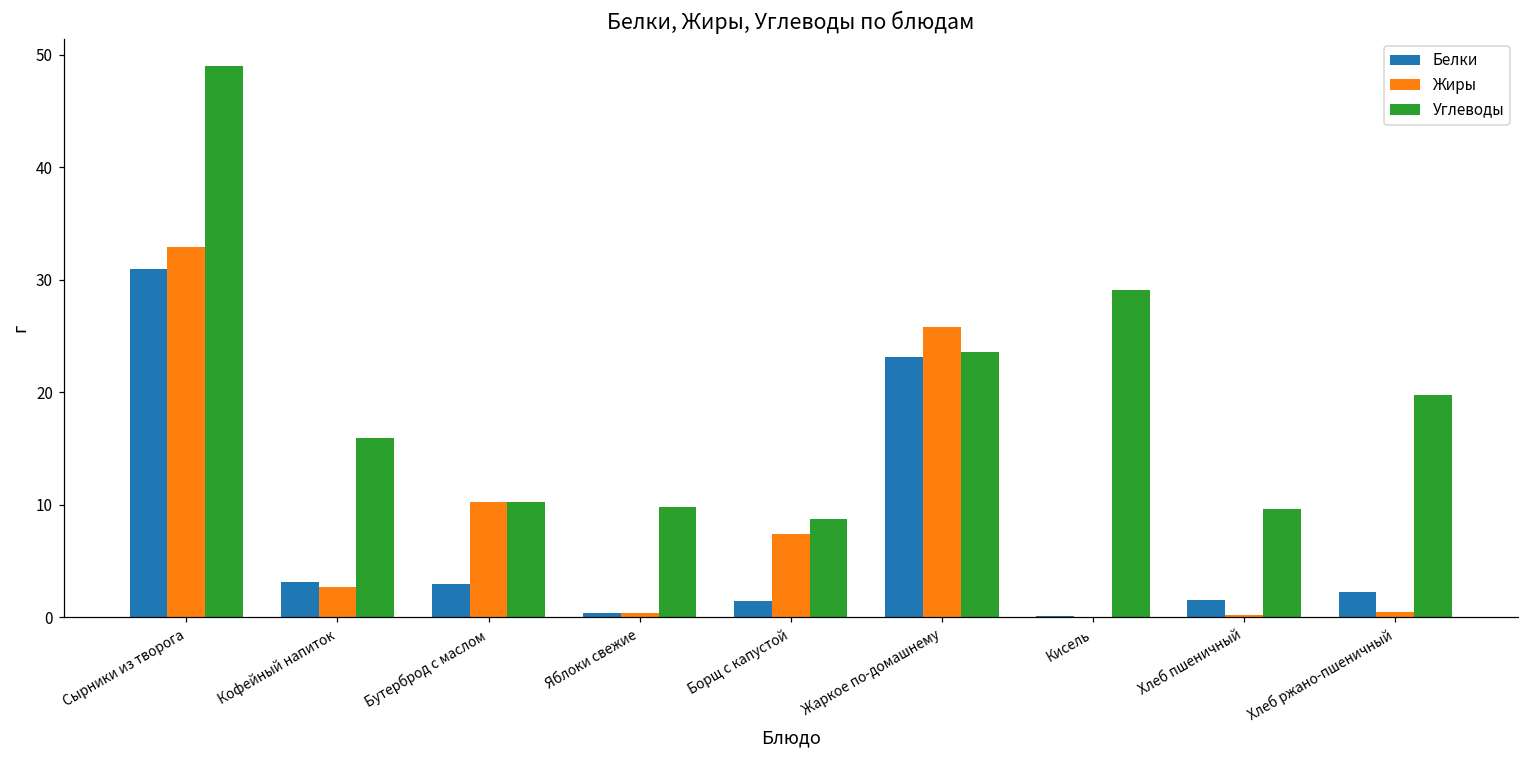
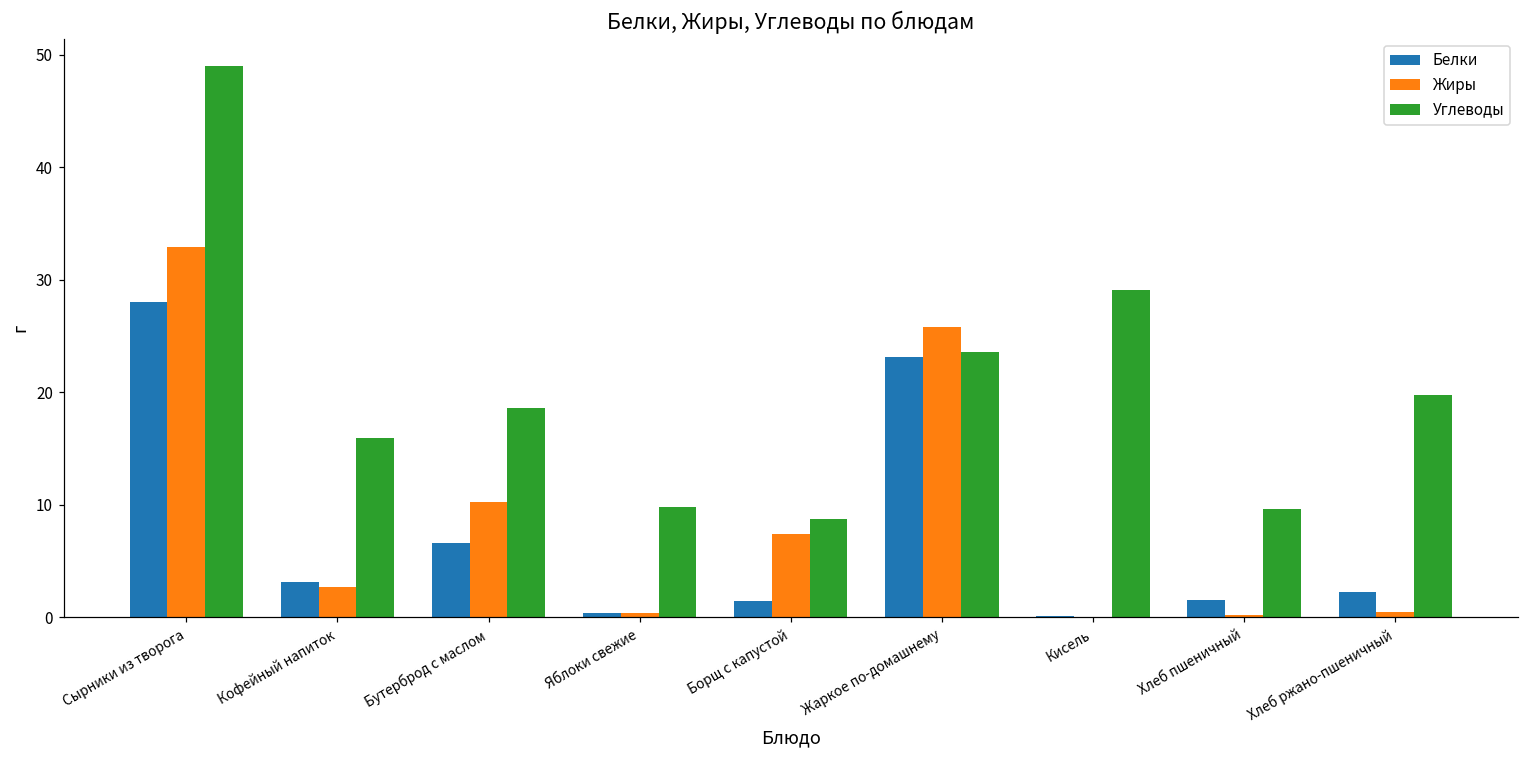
  {
    "Белки": {
-     "Сырники из творога": 31.0,
+     "Сырники из творога": 28.1,
      "Кофейный напиток": 3.2,
-     "Бутерброд с маслом": 3.0,
+     "Бутерброд с маслом": 6.6,
      "Яблоки свежие": 0.4,
      "Борщ с капустой": 1.4,
      "Жаркое по-домашнему": 23.1,
      "Хлеб пшеничный": 1.6,
      "Хлеб ржано-пшеничный": 2.2
    },
    "Жиры": {
      "Сырники из творога": 33.0,
      "Кофейный напиток": 2.7,
      "Бутерброд с маслом": 10.2,
      "Яблоки свежие": 0.4,
      "Борщ с капустой": 7.4,
      "Жаркое по-домашнему": 25.8,
      "Кисель": 0.0,
      "Хлеб ржано-пшеничный": 0.4
    },
    "Углеводы": {
      "Сырники из творога": 49.0,
      "Кофейный напиток": 16.0,
-     "Бутерброд с маслом": 10.3,
+     "Бутерброд с маслом": 18.6,
      "Яблоки свежие": 9.8,
      "Борщ с капустой": 8.7,
      "Жаркое по-домашнему": 23.6,
      "Кисель": 29.1,
      "Хлеб пшеничный": 9.7,
      "Хлеб ржано-пшеничный": 19.8
    }
  }
